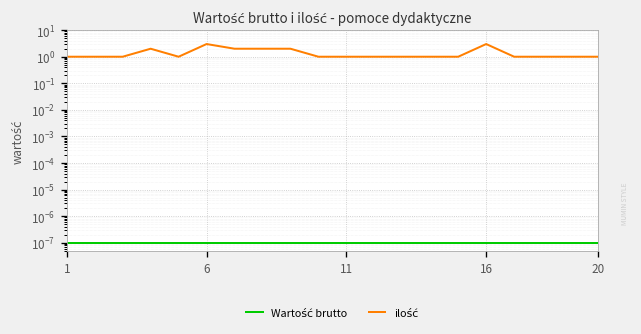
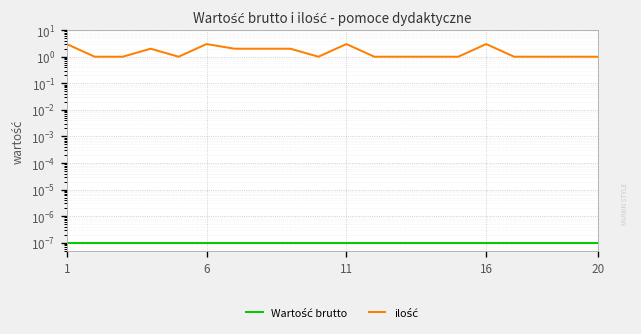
  {
    "Wartość brutto": {
      "1": 0.0000001,
      "6": 0.0000001,
      "11": 0.0000001,
      "16": 0.0000001,
      "20": 0.0000001
    },
    "ilość": {
-     "1": 1,
+     "1": 3,
      "6": 3,
-     "11": 1,
+     "11": 3,
      "16": 3,
      "20": 1
    }
  }
